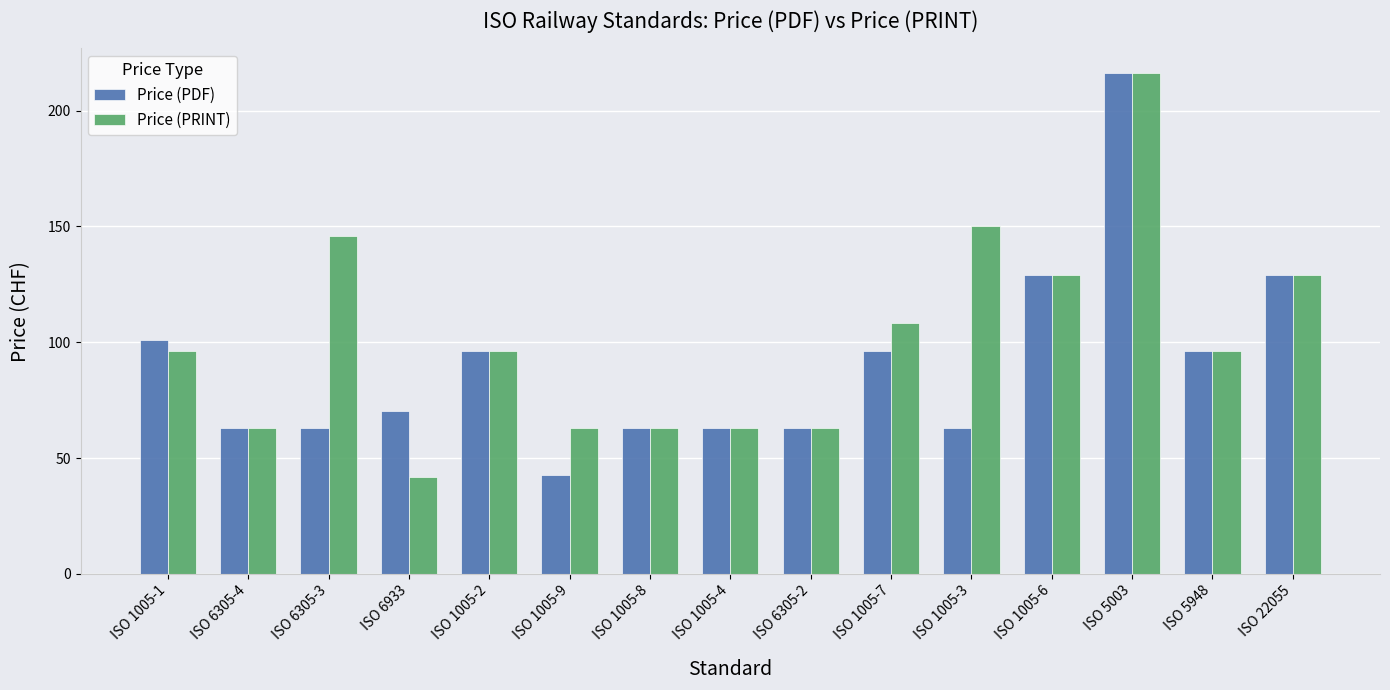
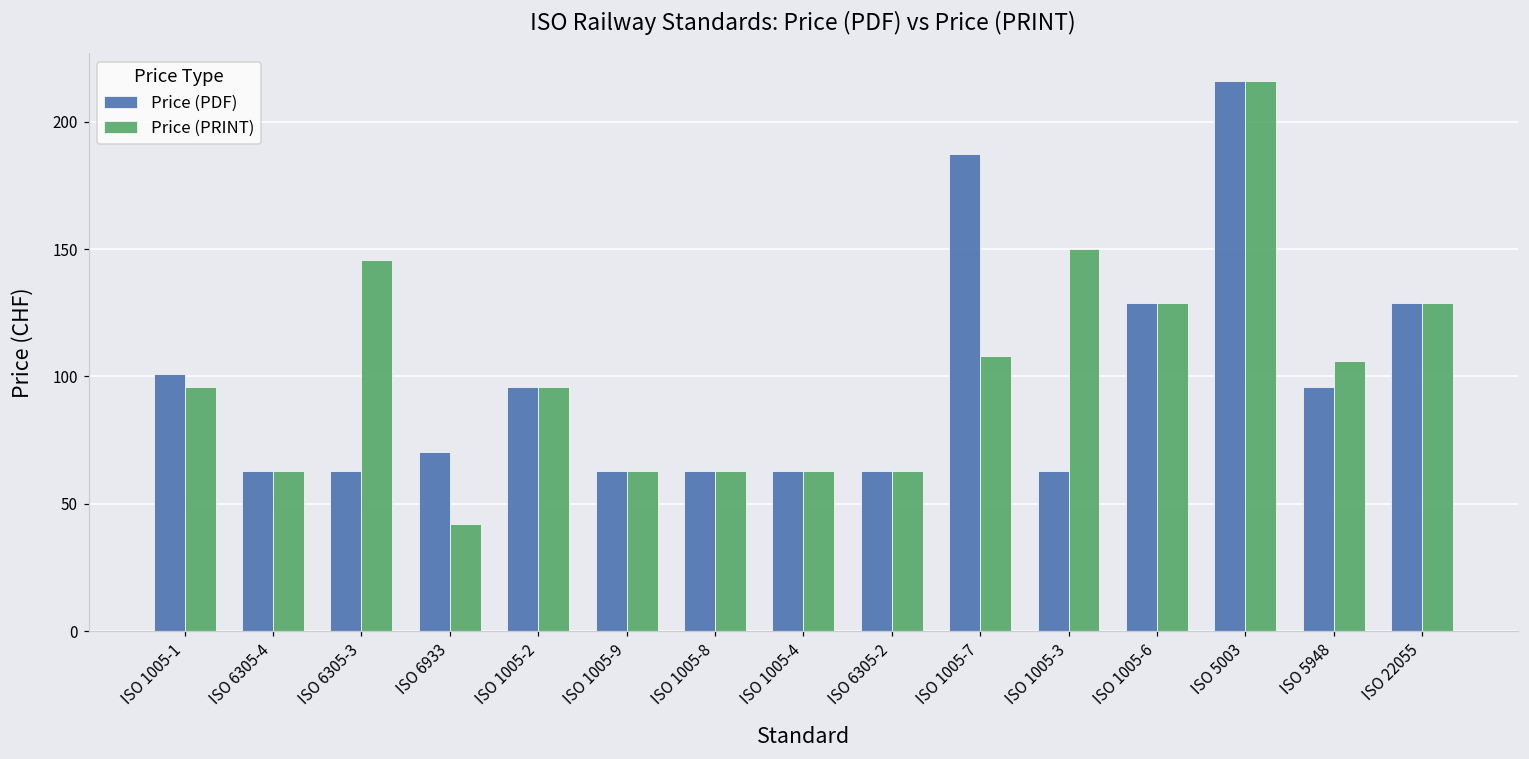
  {
    "Price (PDF)": {
      "ISO 1005-1": 101,
      "ISO 6305-4": 63,
      "ISO 6305-3": 63,
      "ISO 6933": 70,
      "ISO 1005-2": 96,
-     "ISO 1005-9": 43,
+     "ISO 1005-9": 63,
      "ISO 1005-8": 63,
      "ISO 1005-4": 63,
      "ISO 6305-2": 63,
-     "ISO 1005-7": 96,
+     "ISO 1005-7": 187,
      "ISO 1005-3": 63,
      "ISO 1005-6": 129,
      "ISO 5003": 216,
      "ISO 5948": 96,
      "ISO 22055": 129
    },
    "Price (PRINT)": {
      "ISO 1005-1": 96,
      "ISO 6305-4": 63,
      "ISO 6305-3": 146,
      "ISO 6933": 42,
      "ISO 1005-2": 96,
      "ISO 1005-9": 63,
      "ISO 1005-8": 63,
      "ISO 1005-4": 63,
      "ISO 6305-2": 63,
      "ISO 1005-7": 108,
      "ISO 1005-3": 150,
      "ISO 1005-6": 129,
      "ISO 5003": 216,
-     "ISO 5948": 96,
+     "ISO 5948": 106,
      "ISO 22055": 129
    }
  }
